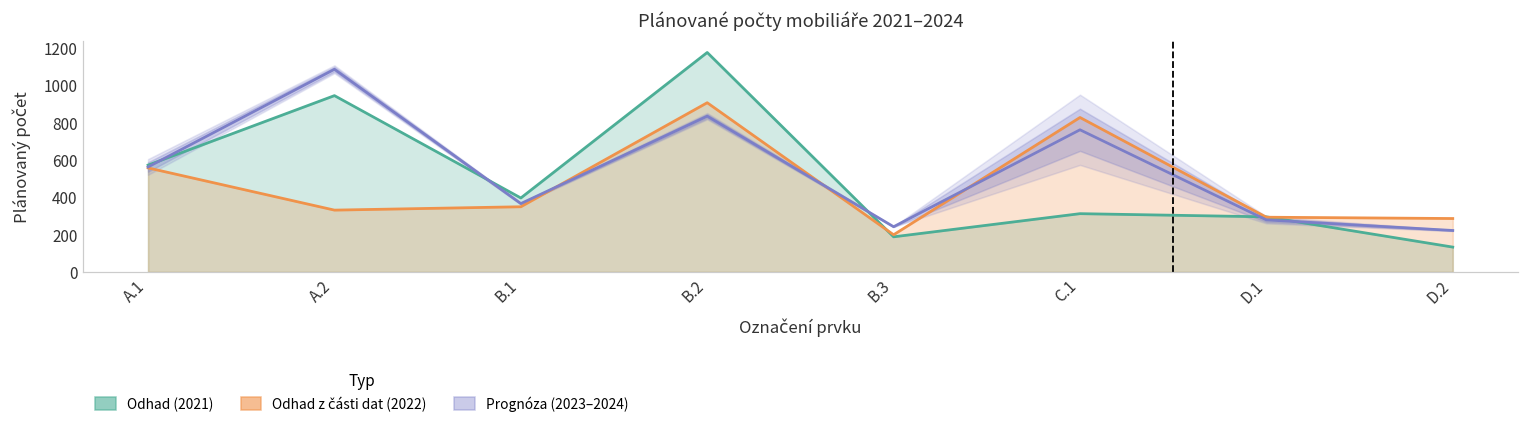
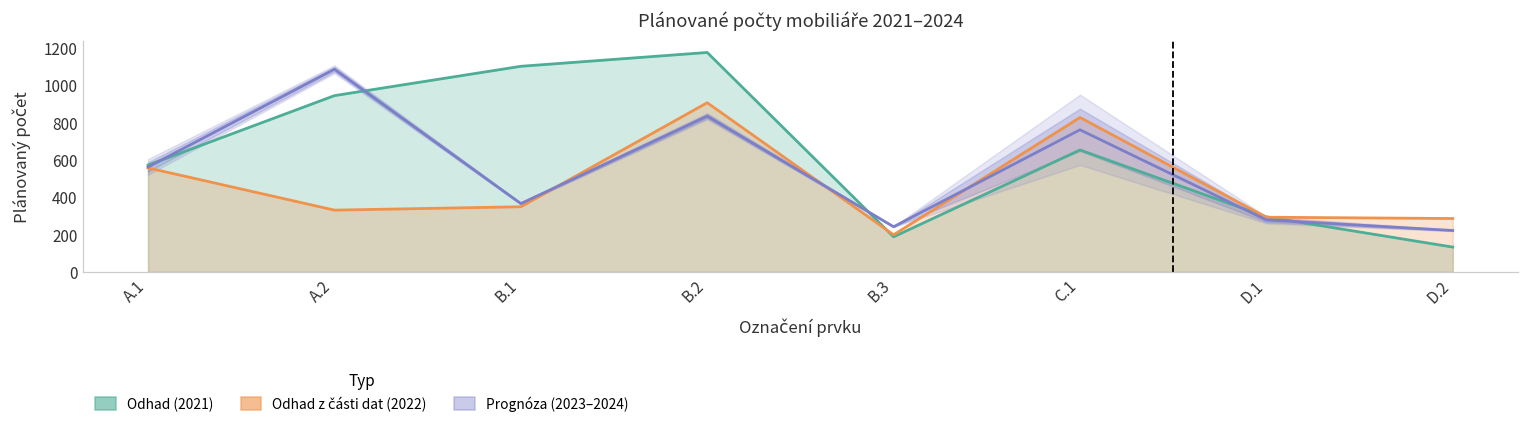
  {
    "Odhad (2021)": {
      "A.2": 940,
-     "B.1": 400,
+     "B.1": 1100,
      "B.2": 1180,
-     "C.1": 310,
+     "C.1": 650,
      "D.2": 130
    },
    "Odhad z části dat (2022)": {
      "A.2": 330,
      "B.1": 350,
      "B.2": 910,
      "C.1": 830,
      "D.2": 290
    }
  }
